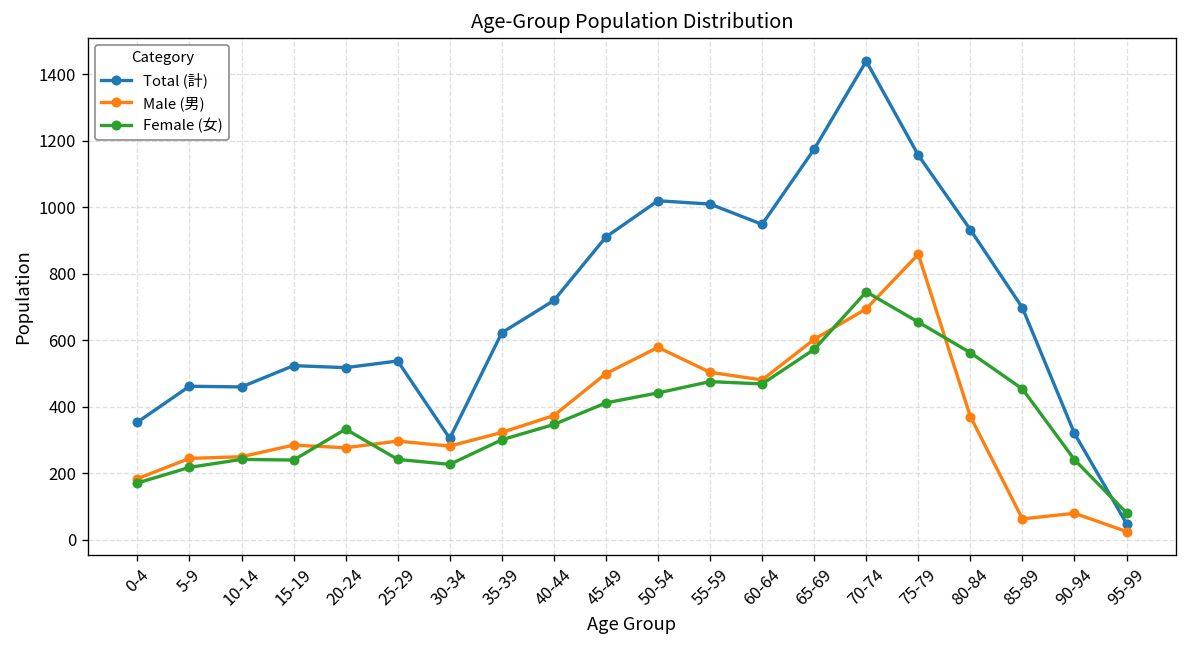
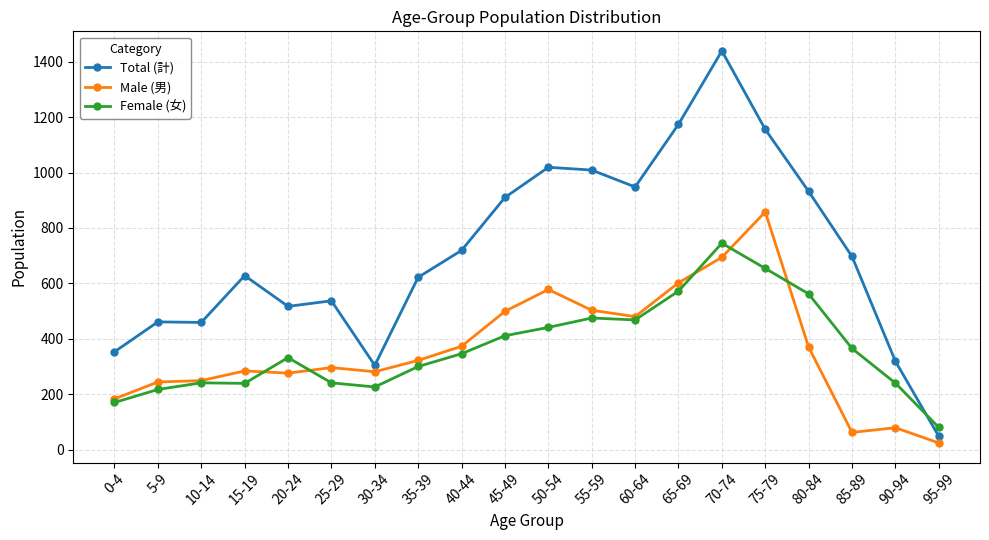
  {
    "Total (計)": {
      "0-4": 350,
      "5-9": 460,
      "10-14": 460,
-     "15-19": 520,
+     "15-19": 630,
      "20-24": 520,
      "25-29": 540,
      "30-34": 300,
      "35-39": 620,
      "40-44": 720,
      "45-49": 910,
      "50-54": 1020,
      "55-59": 1010,
      "60-64": 950,
      "65-69": 1170,
      "70-74": 1440,
      "75-79": 1160,
      "80-84": 930,
      "85-89": 700,
      "90-94": 320,
      "95-99": 50
    },
    "Male (男)": {
      "0-4": 180,
      "5-9": 240,
      "15-19": 280,
      "20-24": 280,
      "25-29": 300,
      "30-34": 280,
      "35-39": 320,
      "40-44": 370,
      "45-49": 500,
      "50-54": 580,
      "55-59": 500,
      "60-64": 480,
      "65-69": 600,
      "70-74": 690,
      "75-79": 860,
      "80-84": 370,
      "85-89": 60,
      "90-94": 80,
      "95-99": 20
    },
    "Female (女)": {
      "0-4": 170,
      "5-9": 220,
      "15-19": 240,
      "20-24": 330,
      "25-29": 240,
      "30-34": 230,
      "35-39": 300,
      "40-44": 350,
      "45-49": 410,
      "50-54": 440,
      "55-59": 480,
      "60-64": 470,
      "65-69": 570,
      "70-74": 750,
      "75-79": 650,
      "80-84": 560,
-     "85-89": 450,
+     "85-89": 370,
      "90-94": 240,
      "95-99": 80
    }
  }
